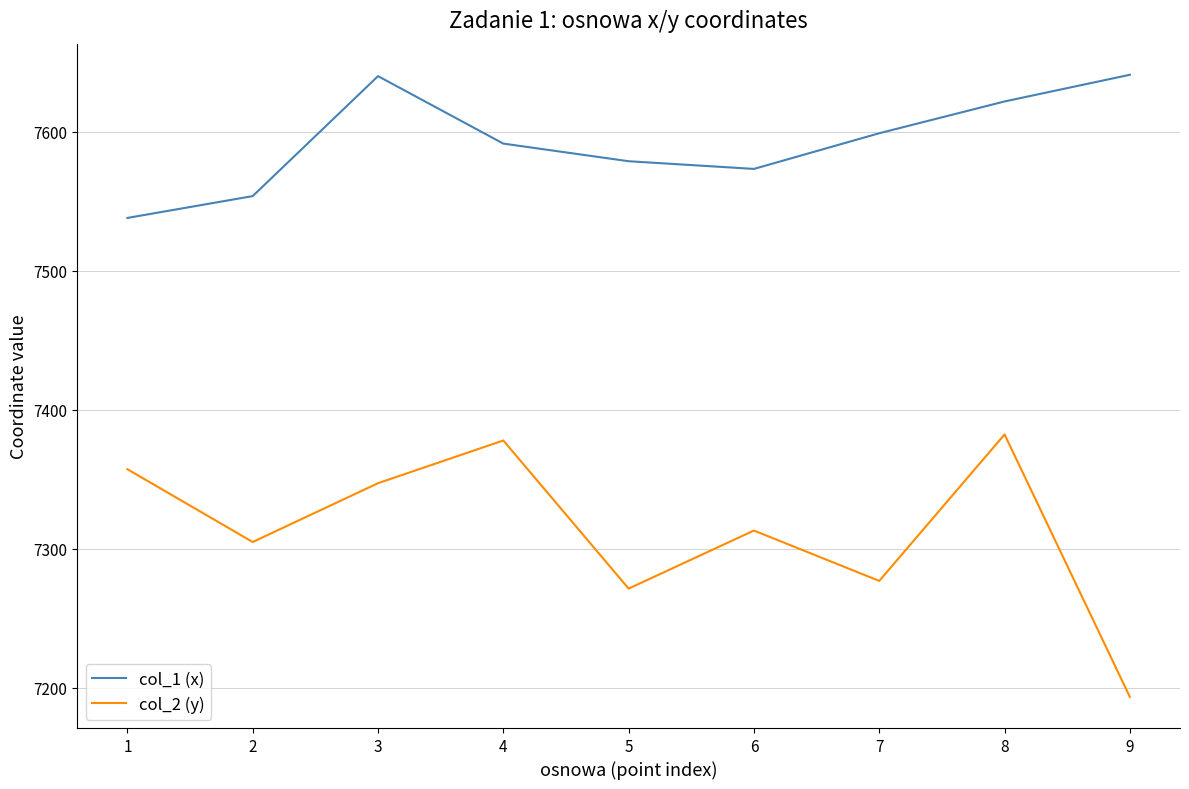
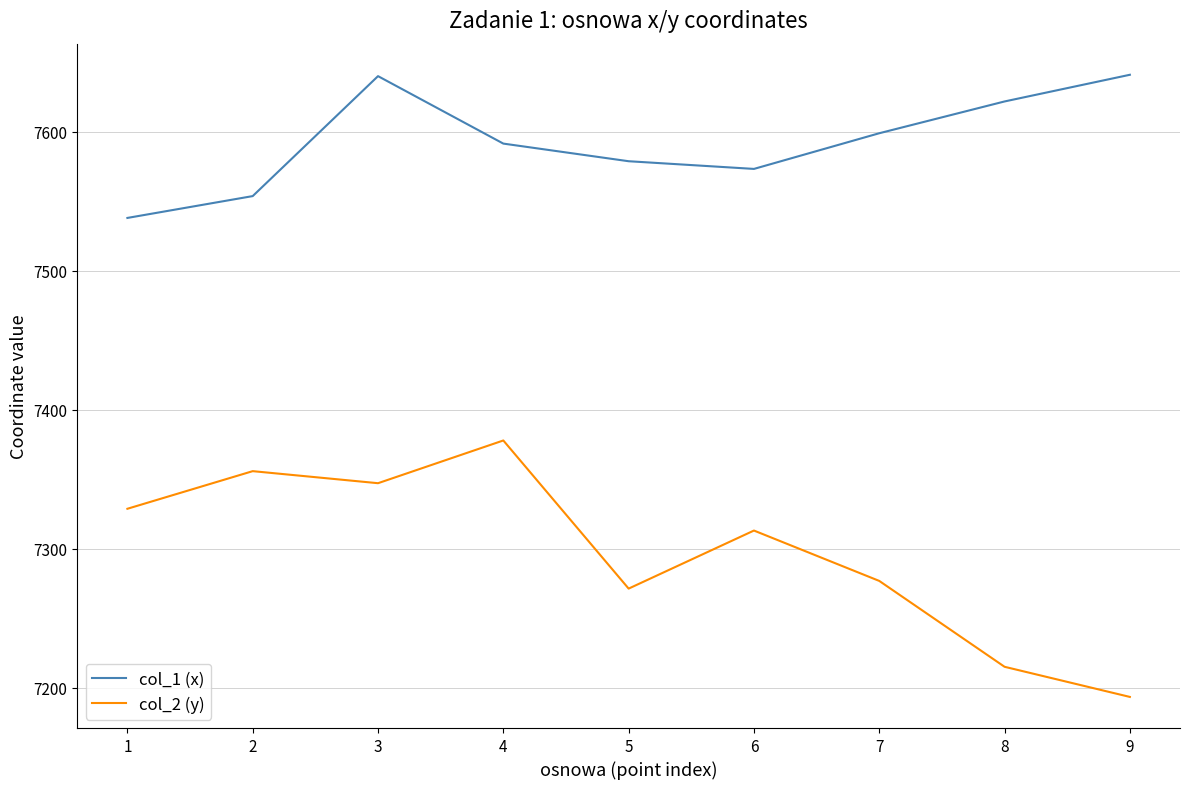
  {
    "col_1 (x)": {
      "1": 7538,
      "2": 7554,
      "3": 7640,
      "4": 7592,
      "5": 7579,
      "6": 7573,
      "7": 7599,
      "8": 7622,
      "9": 7641
    },
    "col_2 (y)": {
-     "1": 7357,
-     "2": 7305,
+     "1": 7329,
+     "2": 7356,
      "3": 7347,
      "4": 7378,
      "5": 7271,
      "6": 7313,
      "7": 7277,
-     "8": 7382,
+     "8": 7215,
      "9": 7193
    }
  }
